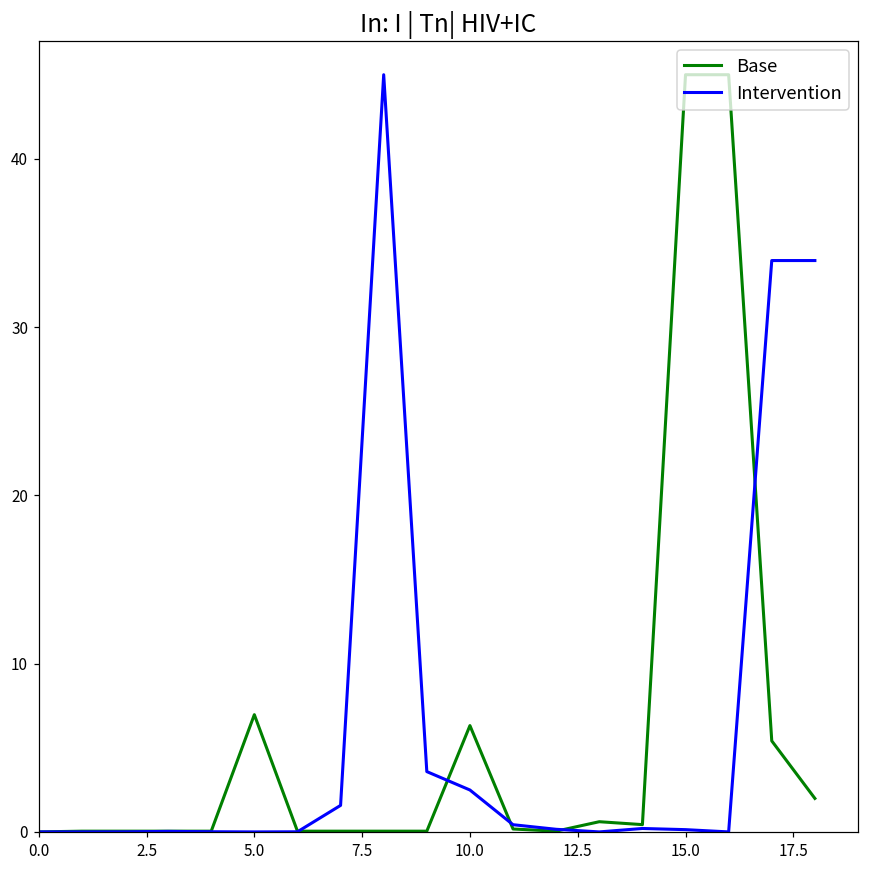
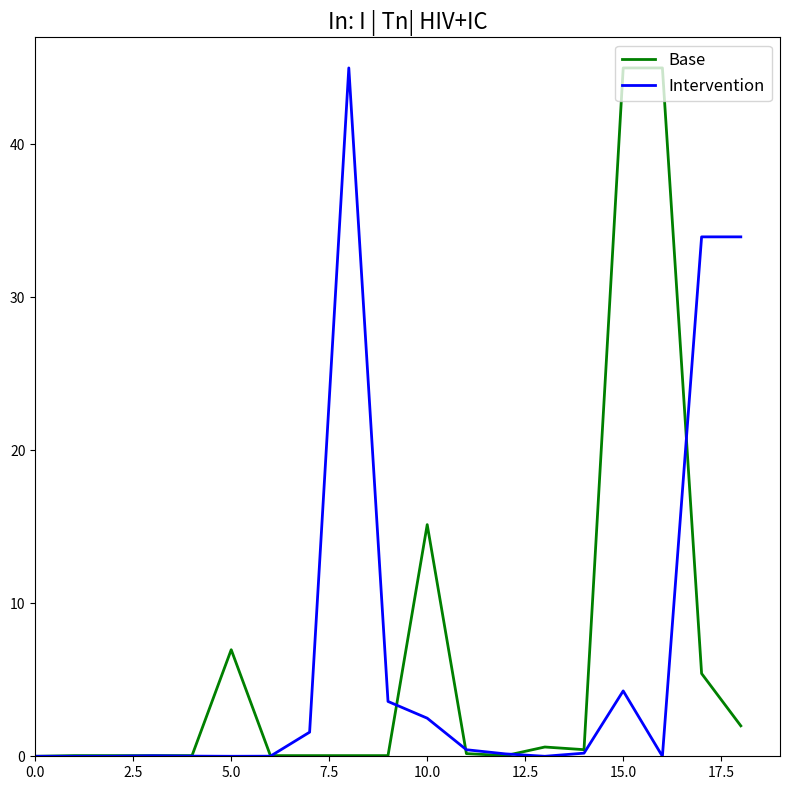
  {
    "Base": {
      "5.0": 7.0,
-     "10.0": 6.3
+     "10.0": 15.1
    },
    "Intervention": {
      "5.0": 0.0,
      "10.0": 2.5,
-     "15.0": 0.1
+     "15.0": 4.3
    }
  }
